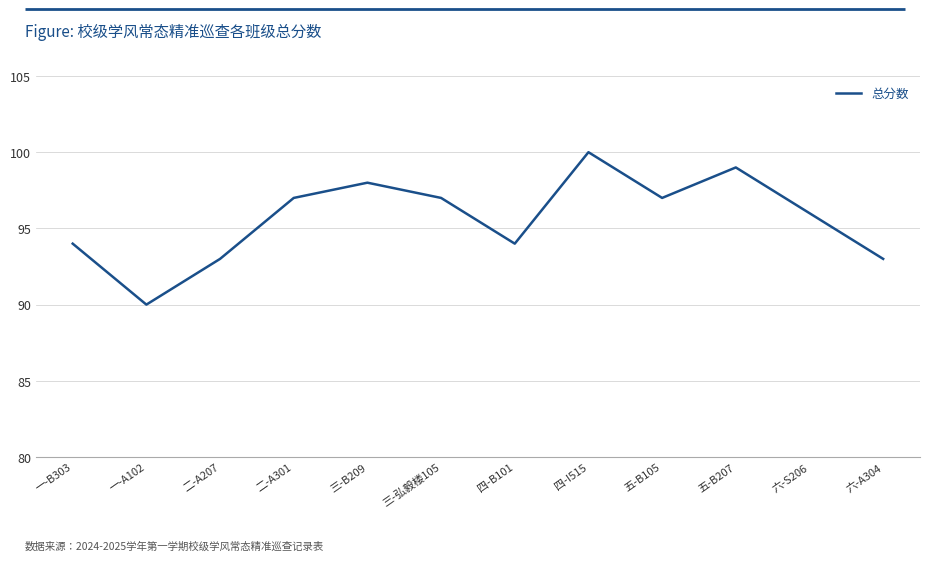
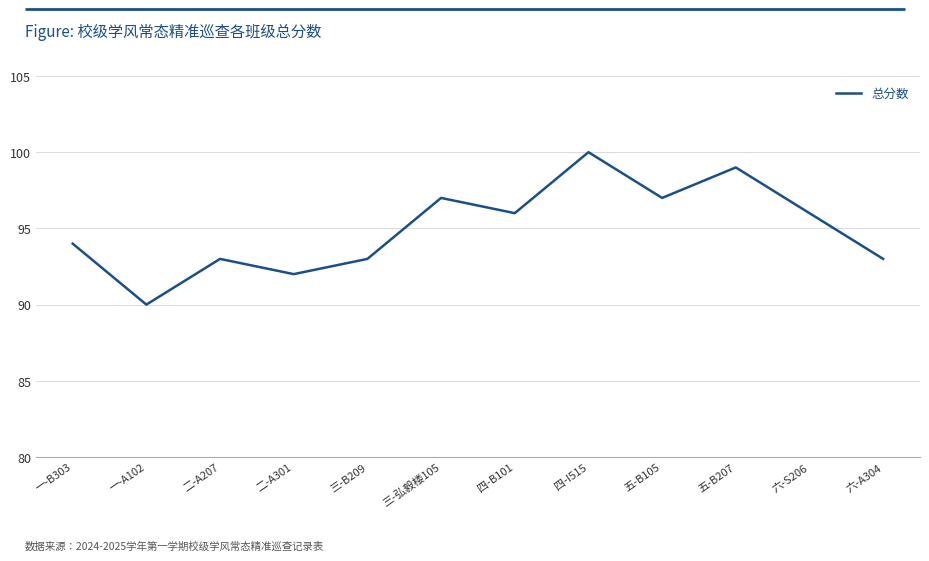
  {
    "一-B303": 94,
    "一-A102": 90,
    "二-A207": 93,
-   "二-A301": 97,
-   "三-B209": 98,
+   "二-A301": 92,
+   "三-B209": 93,
    "三-弘毅楼105": 97,
-   "四-B101": 94,
+   "四-B101": 96,
    "四-I515": 100,
    "五-B105": 97,
    "五-B207": 99,
    "六-S206": 96,
    "六-A304": 93
  }
